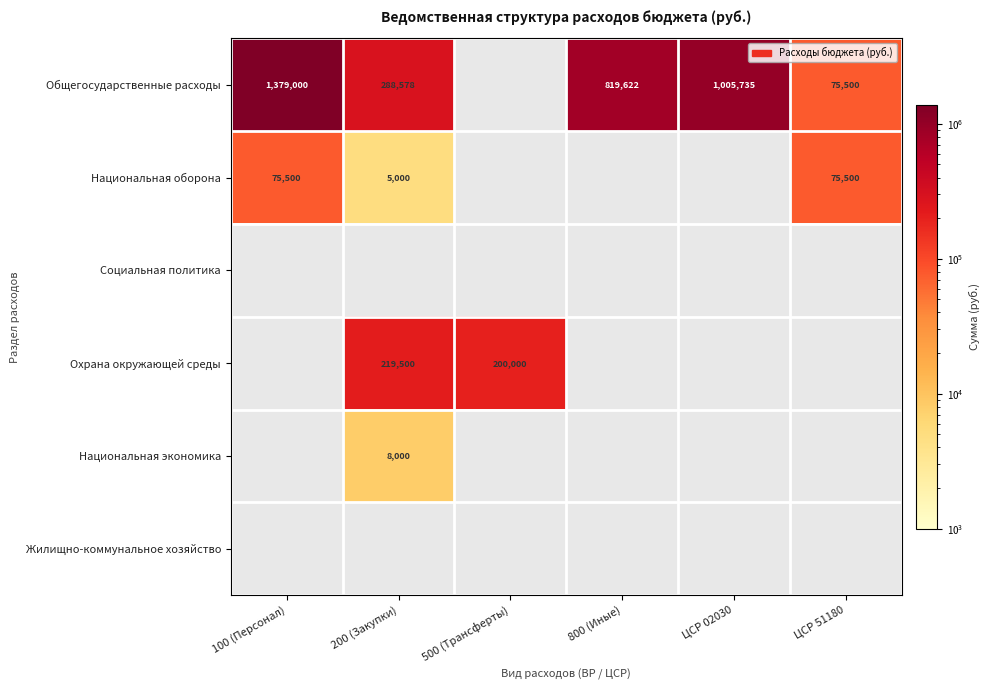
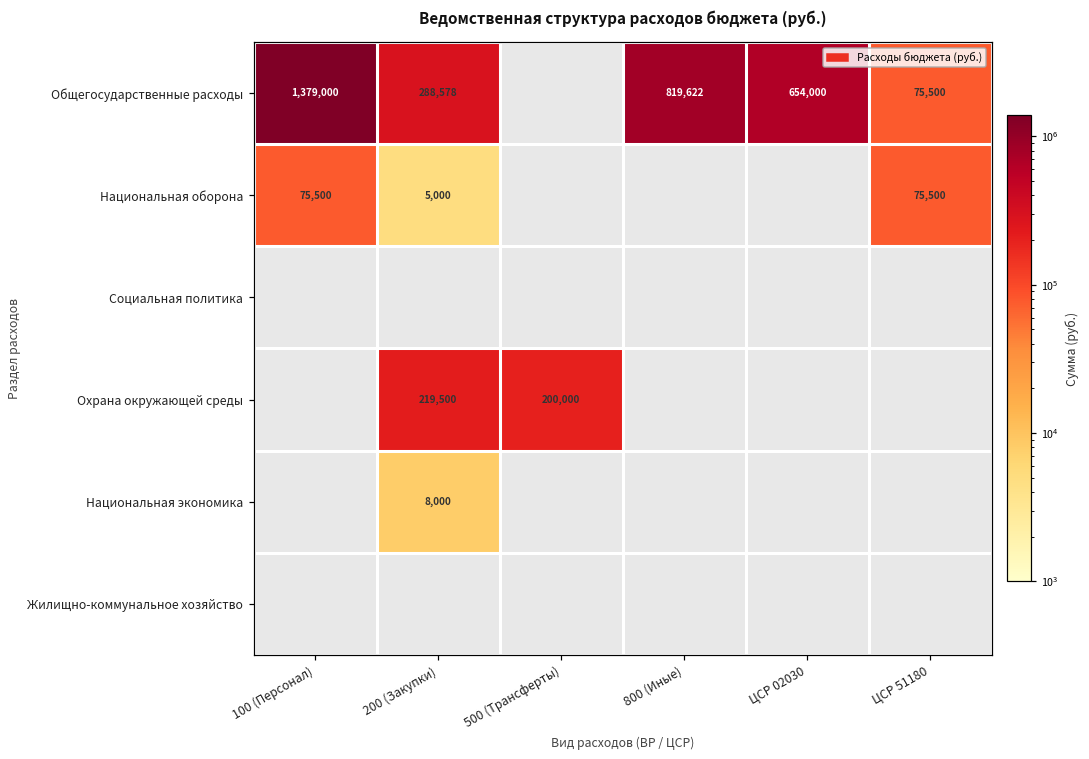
  {
    "Общегосударственные расходы": {
      "100 (Персонал)": "1,379,000",
      "200 (Закупки)": "288,578",
      "800 (Иные)": "819,622",
-     "ЦСР 02030": "1,005,735",
+     "ЦСР 02030": "654,000",
      "ЦСР 51180": "75,500"
    },
    "Национальная оборона": {
      "100 (Персонал)": "75,500",
      "200 (Закупки)": "5,000",
      "ЦСР 51180": "75,500"
    },
    "Охрана окружающей среды": {
      "200 (Закупки)": "219,500",
      "500 (Трансферты)": "200,000"
    },
    "Национальная экономика": {
      "200 (Закупки)": "8,000"
    }
  }
